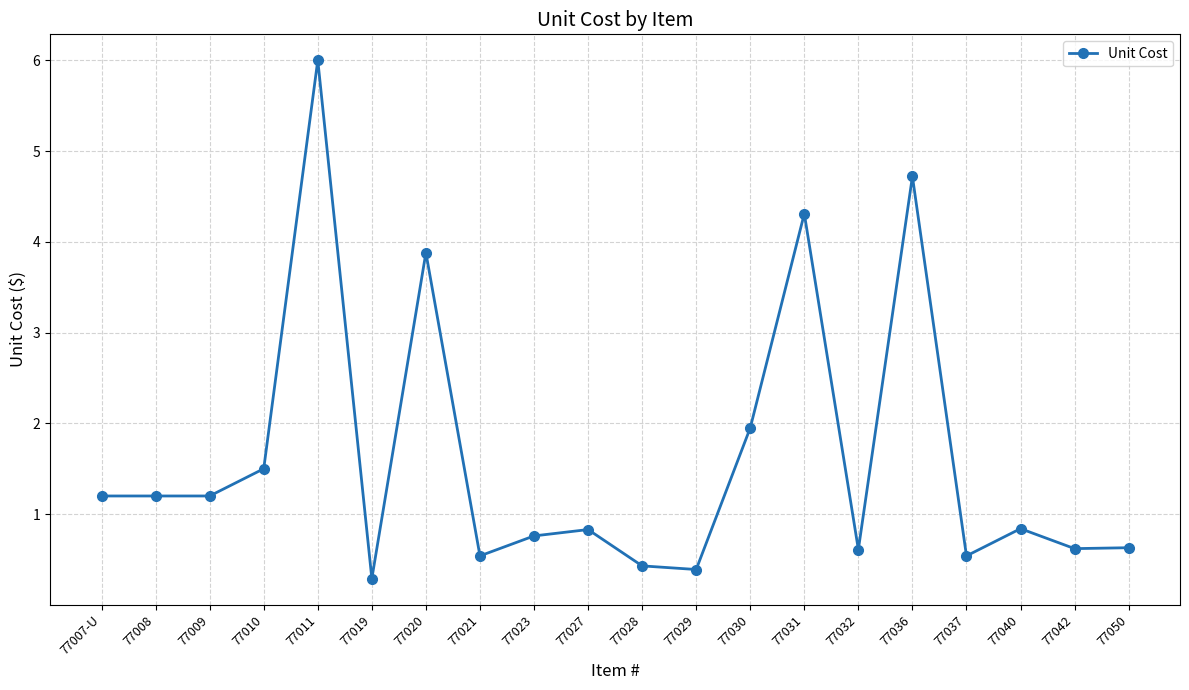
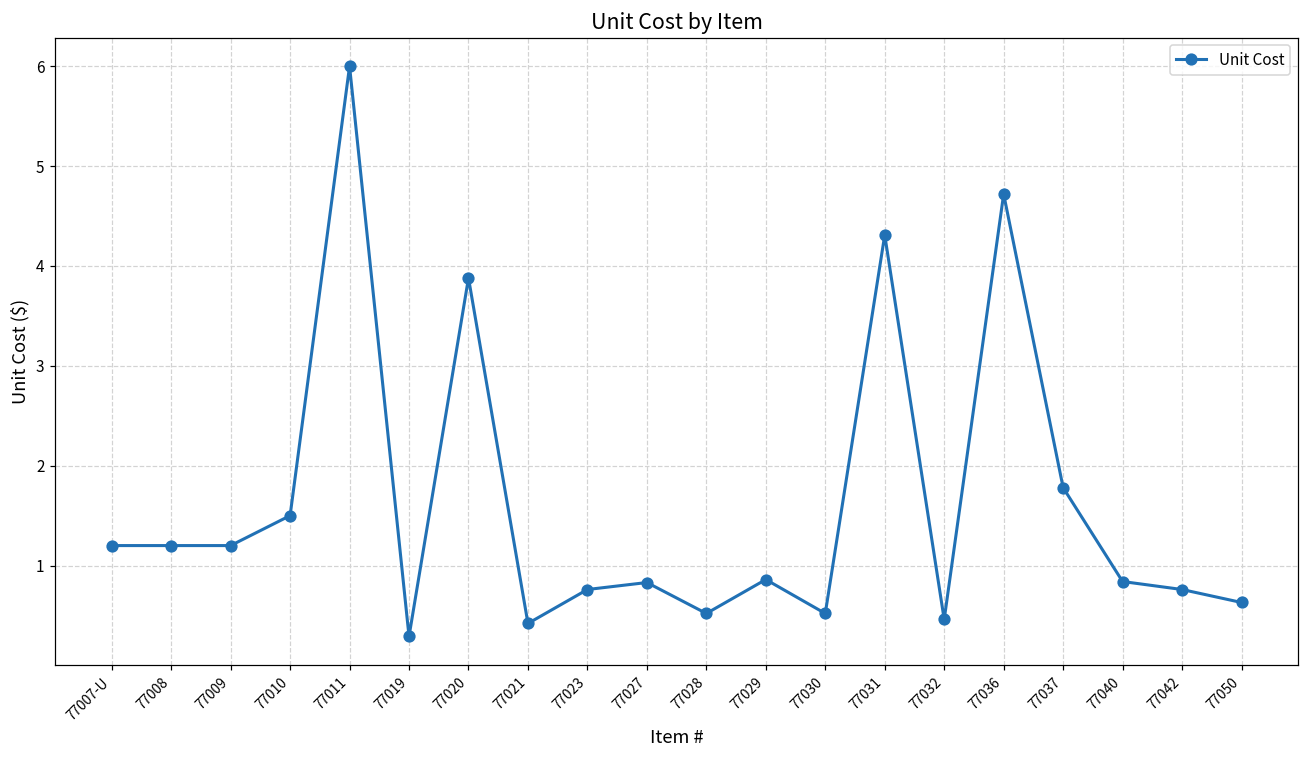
  {
    "77007-U": 1.2,
    "77008": 1.2,
    "77009": 1.2,
    "77010": 1.5,
    "77011": 6.0,
    "77019": 0.3,
    "77020": 3.9,
-   "77021": 0.5,
+   "77021": 0.4,
    "77023": 0.8,
    "77027": 0.8,
-   "77028": 0.4,
-   "77029": 0.4,
-   "77030": 2.0,
+   "77028": 0.5,
+   "77029": 0.9,
+   "77030": 0.5,
    "77031": 4.3,
-   "77032": 0.6,
+   "77032": 0.5,
    "77036": 4.7,
-   "77037": 0.5,
+   "77037": 1.8,
    "77040": 0.8,
-   "77042": 0.6,
+   "77042": 0.8,
    "77050": 0.6
  }
